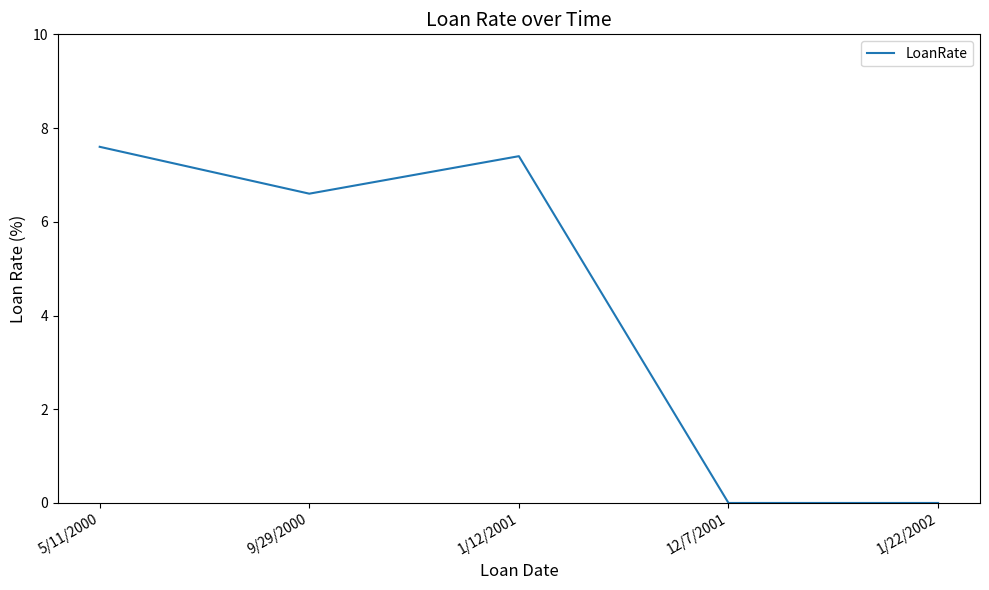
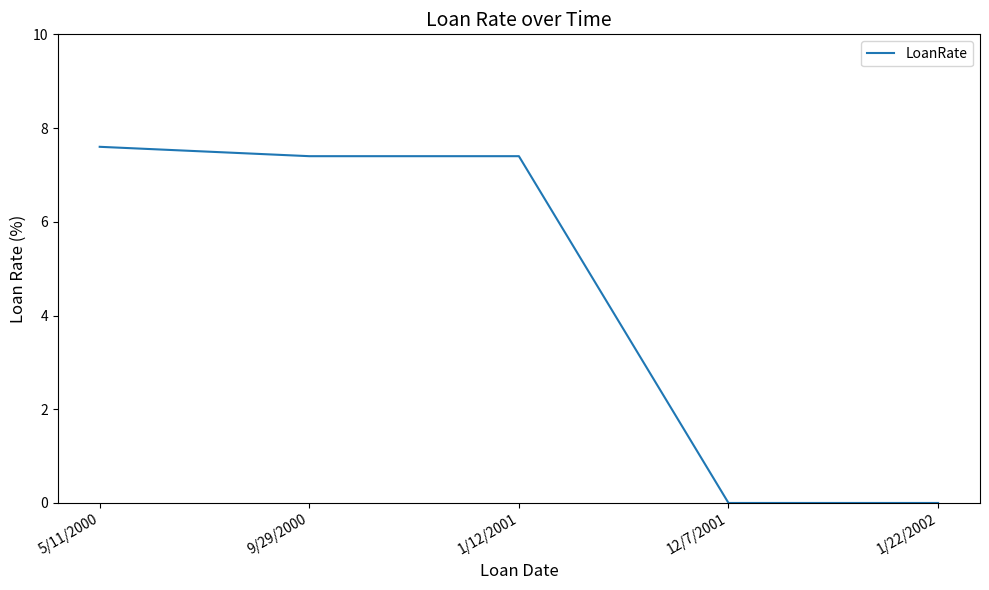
  {
    "5/11/2000": 7.6,
-   "9/29/2000": 6.6,
+   "9/29/2000": 7.4,
    "1/12/2001": 7.4,
    "12/7/2001": 0.0,
    "1/22/2002": 0.0
  }
